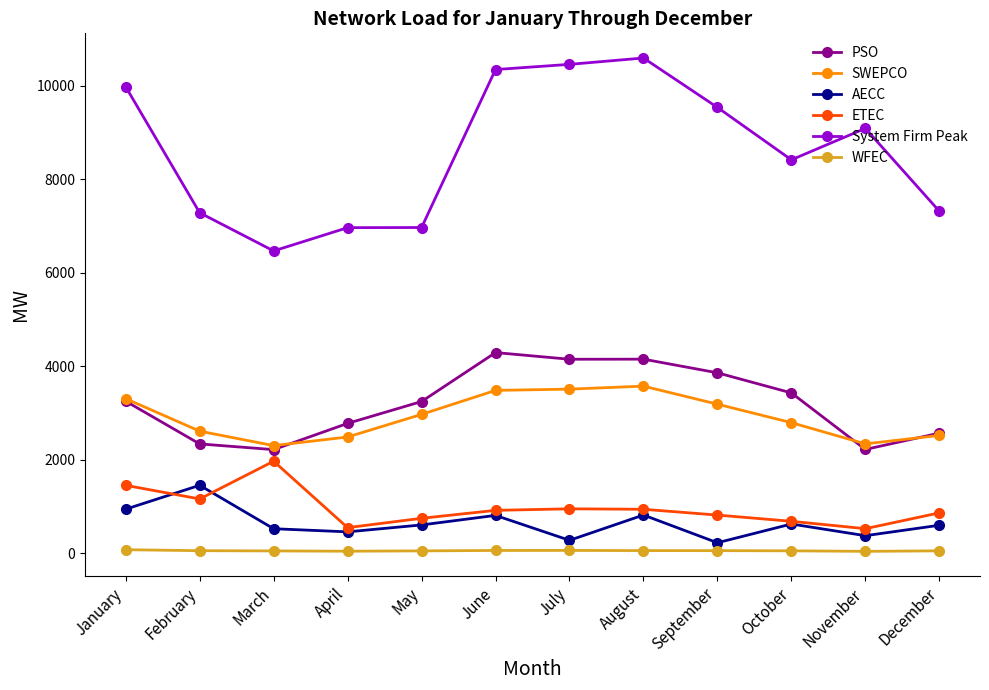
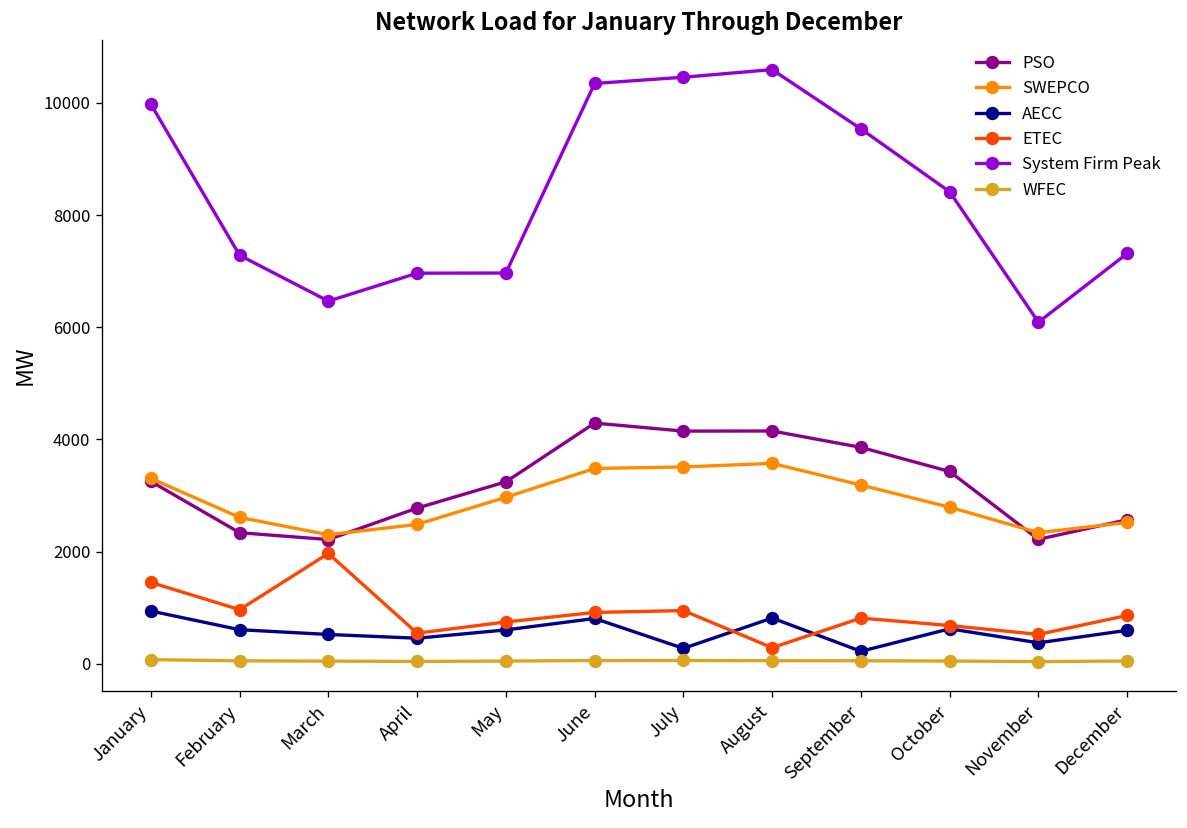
  {
    "PSO": {
      "February": 2300,
      "March": 2200,
      "April": 2800,
      "May": 3200,
      "June": 4300,
      "July": 4100,
      "August": 4200,
      "September": 3900,
      "October": 3400,
      "November": 2200
    },
    "AECC": {
      "January": 900,
-     "February": 1500,
+     "February": 600,
      "March": 500,
      "April": 500,
      "May": 600,
      "June": 800,
      "July": 300,
      "August": 800,
      "September": 200,
      "October": 600,
      "November": 400,
      "December": 600
    },
    "ETEC": {
      "January": 1500,
-     "February": 1200,
+     "February": 1000,
      "March": 2000,
      "April": 500,
      "May": 700,
      "June": 900,
      "July": 1000,
-     "August": 900,
+     "August": 300,
      "September": 800,
      "October": 700,
      "November": 500,
      "December": 900
    },
    "System Firm Peak": {
      "January": 10000,
      "February": 7300,
      "March": 6500,
      "April": 7000,
      "May": 7000,
      "June": 10300,
      "July": 10500,
      "August": 10600,
      "September": 9500,
      "October": 8400,
-     "November": 9100,
+     "November": 6100,
      "December": 7300
    }
  }
